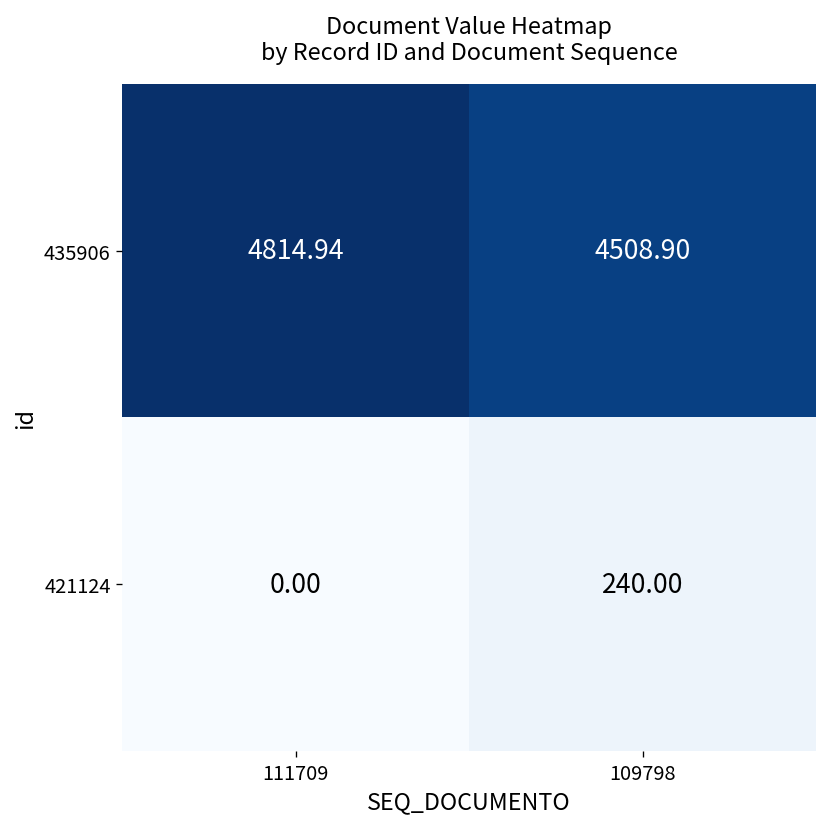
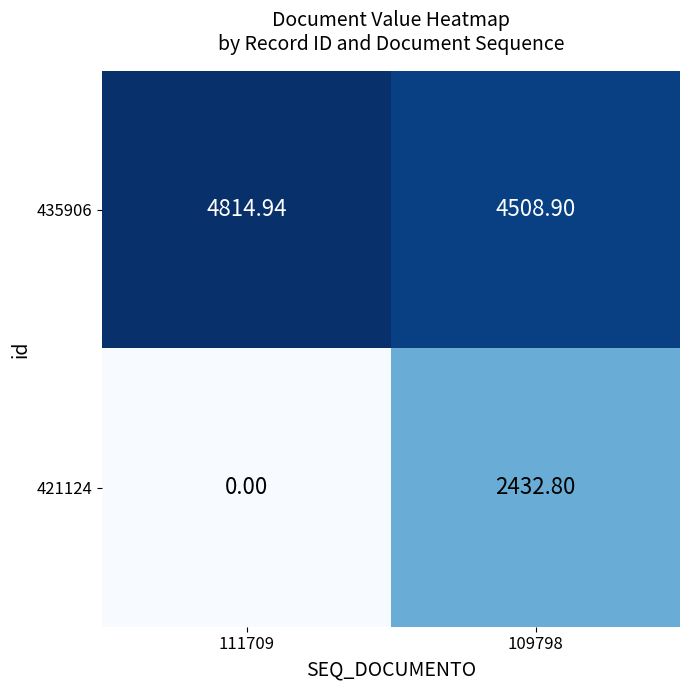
  {
    "435906": {
      "111709": 4814.94,
      "109798": 4508.90
    },
    "421124": {
      "111709": 0.00,
-     "109798": 240.00
+     "109798": 2432.80
    }
  }
